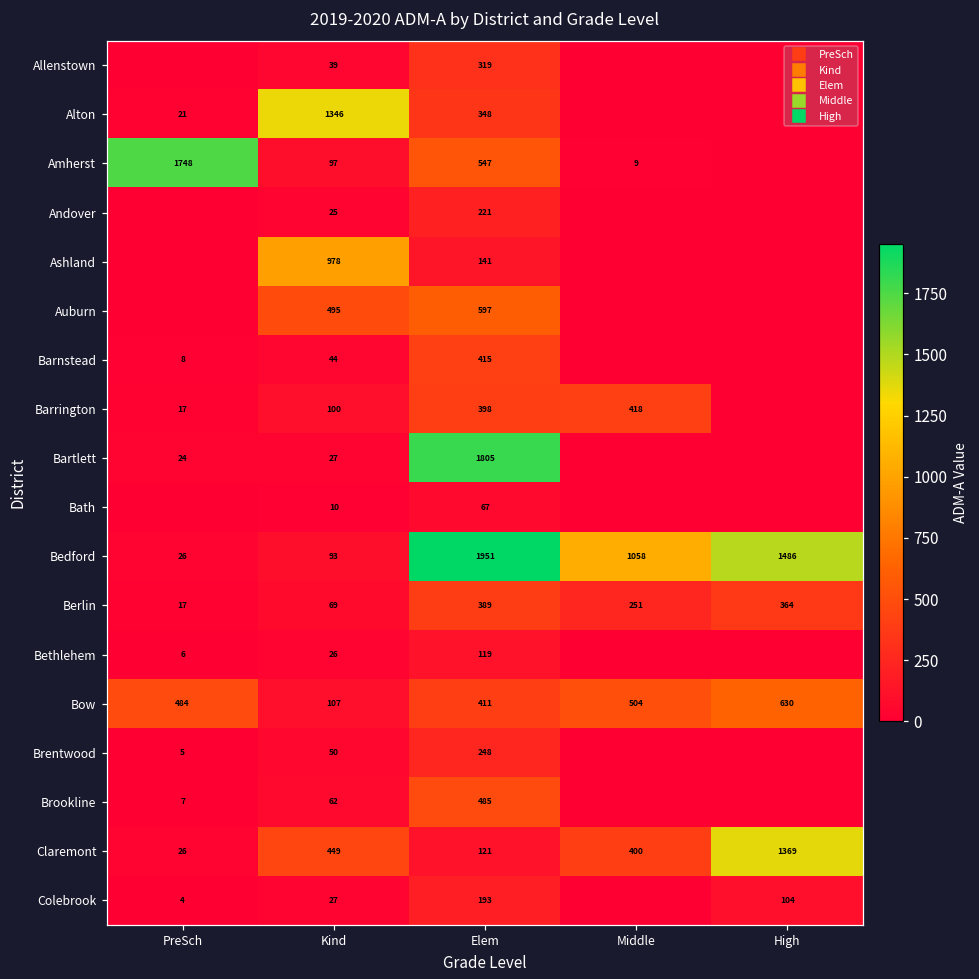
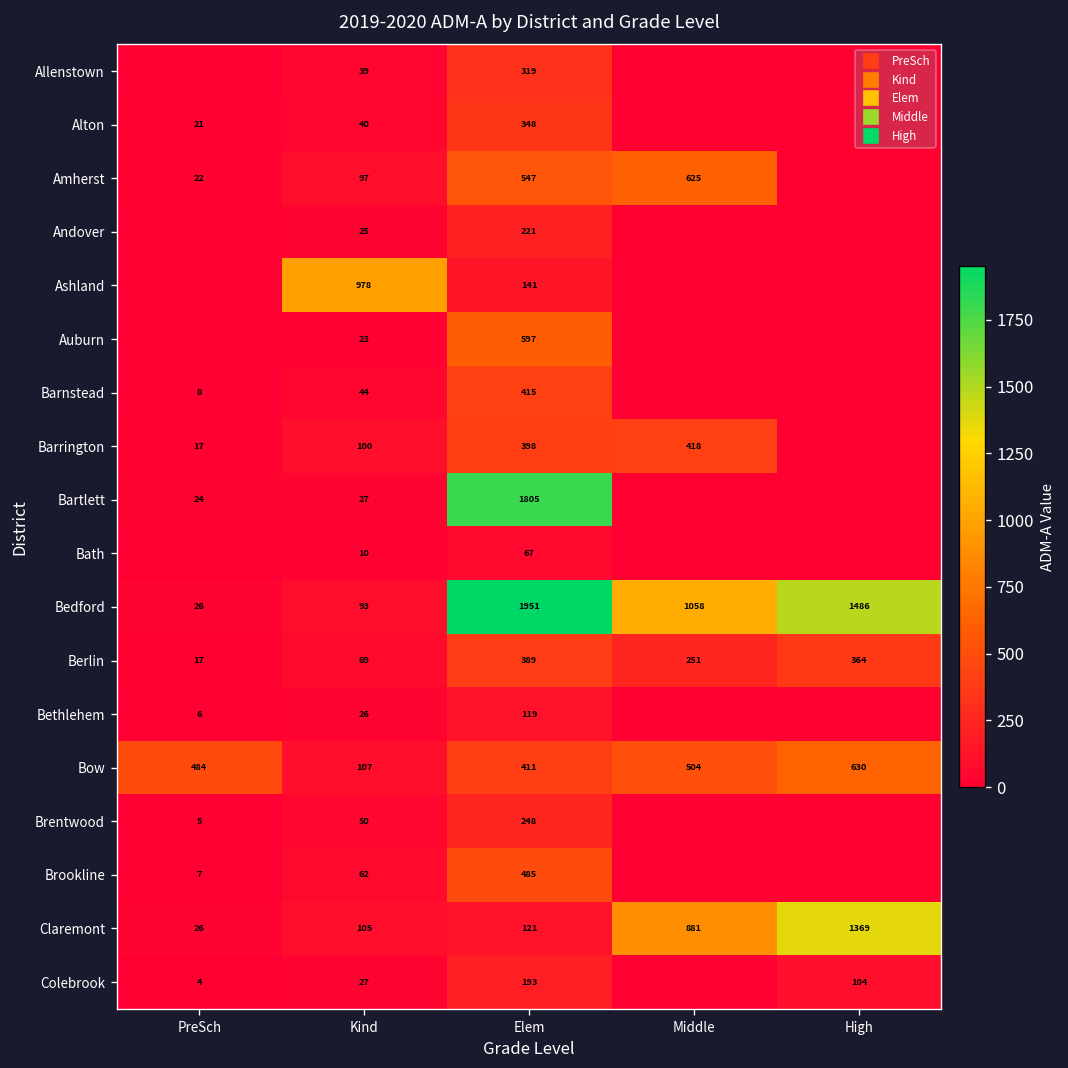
  {
    "Allenstown": {
      "Kind": 39,
      "Elem": 319
    },
    "Alton": {
      "PreSch": 21,
-     "Kind": 1346,
+     "Kind": 40,
      "Elem": 348
    },
    "Amherst": {
-     "PreSch": 1748,
+     "PreSch": 22,
      "Kind": 97,
      "Elem": 547,
-     "Middle": 9
+     "Middle": 625
    },
    "Andover": {
      "Kind": 25,
      "Elem": 221
    },
    "Ashland": {
      "Kind": 978,
      "Elem": 141
    },
    "Auburn": {
-     "Kind": 495,
+     "Kind": 23,
      "Elem": 597
    },
    "Barnstead": {
      "PreSch": 8,
      "Kind": 44,
      "Elem": 415
    },
    "Barrington": {
      "PreSch": 17,
      "Kind": 100,
      "Elem": 398,
      "Middle": 418
    },
    "Bartlett": {
      "PreSch": 24,
      "Kind": 27,
      "Elem": 1805
    },
    "Bath": {
      "Kind": 10,
      "Elem": 67
    },
    "Bedford": {
      "PreSch": 26,
      "Kind": 93,
      "Elem": 1951,
      "Middle": 1058,
      "High": 1486
    },
    "Berlin": {
      "PreSch": 17,
      "Kind": 69,
      "Elem": 389,
      "Middle": 251,
      "High": 364
    },
    "Bethlehem": {
      "PreSch": 6,
      "Kind": 26,
      "Elem": 119
    },
    "Bow": {
      "PreSch": 484,
      "Kind": 107,
      "Elem": 411,
      "Middle": 504,
      "High": 630
    },
    "Brentwood": {
      "PreSch": 5,
      "Kind": 50,
      "Elem": 248
    },
    "Brookline": {
      "PreSch": 7,
      "Kind": 62,
      "Elem": 485
    },
    "Claremont": {
      "PreSch": 26,
-     "Kind": 449,
+     "Kind": 105,
      "Elem": 121,
-     "Middle": 400,
+     "Middle": 881,
      "High": 1369
    },
    "Colebrook": {
      "PreSch": 4,
      "Kind": 27,
      "Elem": 193,
      "High": 104
    }
  }
